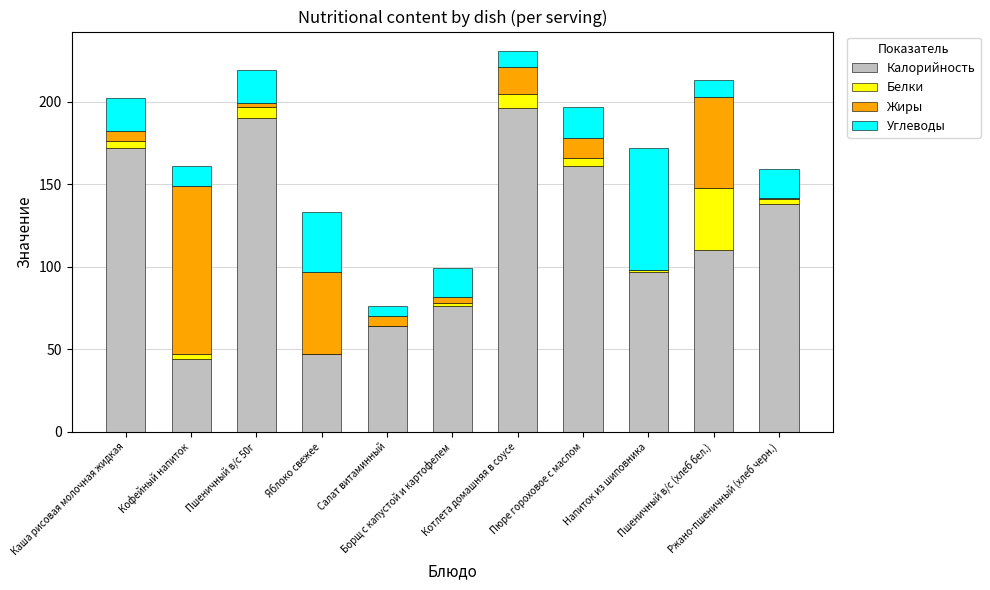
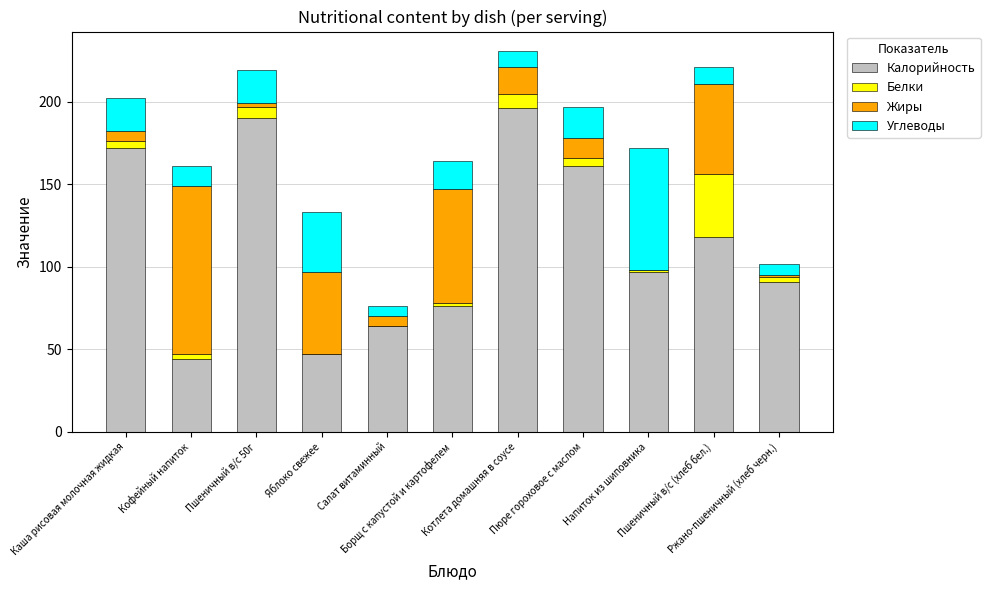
  {
    "Калорийность": {
      "Каша рисовая молочная жидкая": 172,
      "Кофейный напиток": 44,
      "Пшеничный в/с 50г": 190,
      "Яблоко свежее": 47,
      "Салат витаминный": 64,
      "Борщ с капустой и картофелем": 76,
      "Котлета домашняя в соусе": 196,
      "Пюре гороховое с маслом": 161,
      "Напиток из шиповника": 97,
-     "Пшеничный в/с (хлеб бел.)": 110,
-     "Ржано-пшеничный (хлеб черн.)": 138
+     "Пшеничный в/с (хлеб бел.)": 118,
+     "Ржано-пшеничный (хлеб черн.)": 91
    },
    "Белки": {
      "Каша рисовая молочная жидкая": 4,
      "Кофейный напиток": 3,
      "Пшеничный в/с 50г": 7,
      "Яблоко свежее": 0,
      "Салат витаминный": 0,
      "Борщ с капустой и картофелем": 2,
      "Котлета домашняя в соусе": 9,
      "Пюре гороховое с маслом": 5,
      "Пшеничный в/с (хлеб бел.)": 38,
      "Ржано-пшеничный (хлеб черн.)": 3
    },
    "Жиры": {
      "Каша рисовая молочная жидкая": 6,
      "Кофейный напиток": 102,
      "Пшеничный в/с 50г": 2,
      "Яблоко свежее": 50,
      "Салат витаминный": 6,
-     "Борщ с капустой и картофелем": 4,
+     "Борщ с капустой и картофелем": 69,
      "Котлета домашняя в соусе": 16,
      "Пюре гороховое с маслом": 12,
      "Напиток из шиповника": 0,
      "Пшеничный в/с (хлеб бел.)": 55
    },
    "Углеводы": {
      "Каша рисовая молочная жидкая": 20,
      "Кофейный напиток": 12,
      "Пшеничный в/с 50г": 20,
      "Яблоко свежее": 36,
      "Салат витаминный": 6,
      "Борщ с капустой и картофелем": 17,
      "Котлета домашняя в соусе": 10,
      "Пюре гороховое с маслом": 19,
      "Напиток из шиповника": 74,
      "Пшеничный в/с (хлеб бел.)": 10,
-     "Ржано-пшеничный (хлеб черн.)": 17
+     "Ржано-пшеничный (хлеб черн.)": 7
    }
  }
